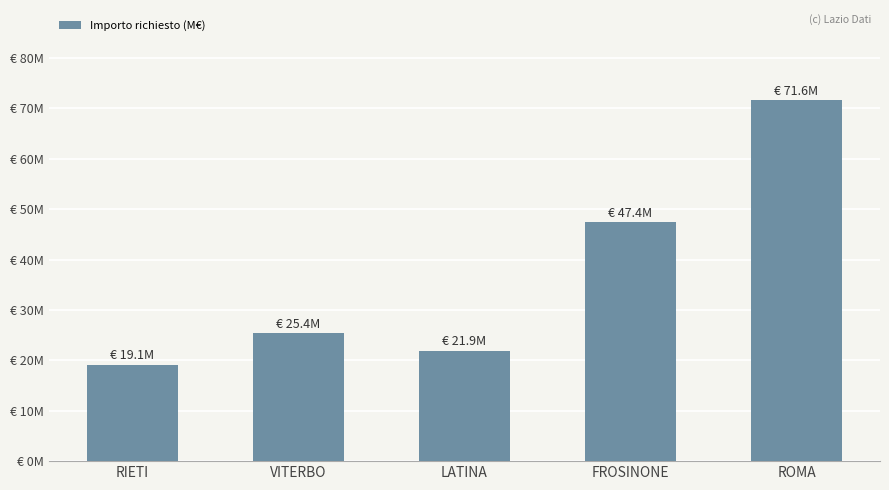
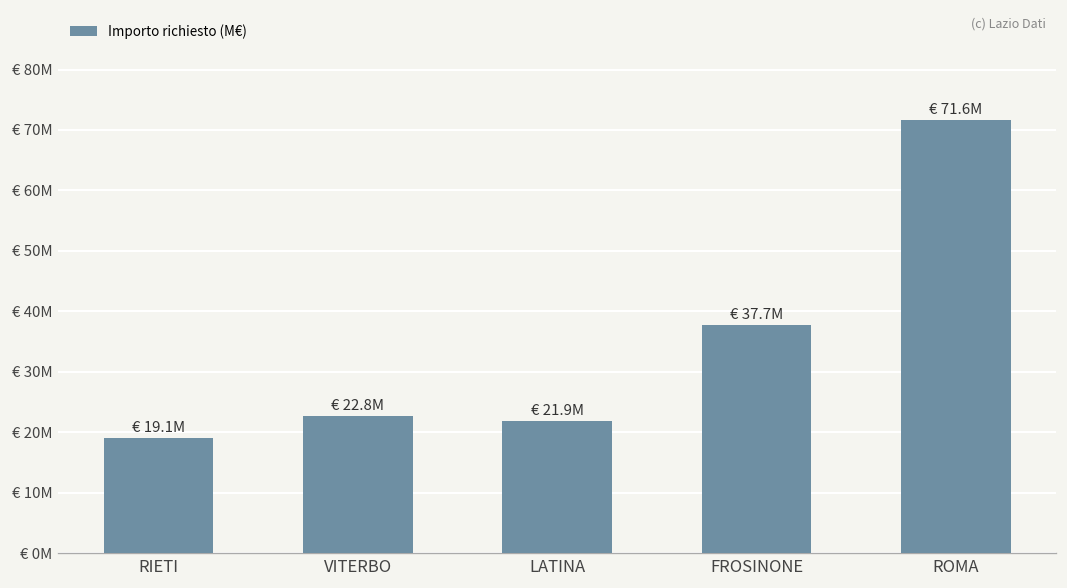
  {
    "RIETI": "19.1M",
-   "VITERBO": "25.4M",
+   "VITERBO": "22.8M",
    "LATINA": "21.9M",
-   "FROSINONE": "47.4M",
+   "FROSINONE": "37.7M",
    "ROMA": "71.6M"
  }
